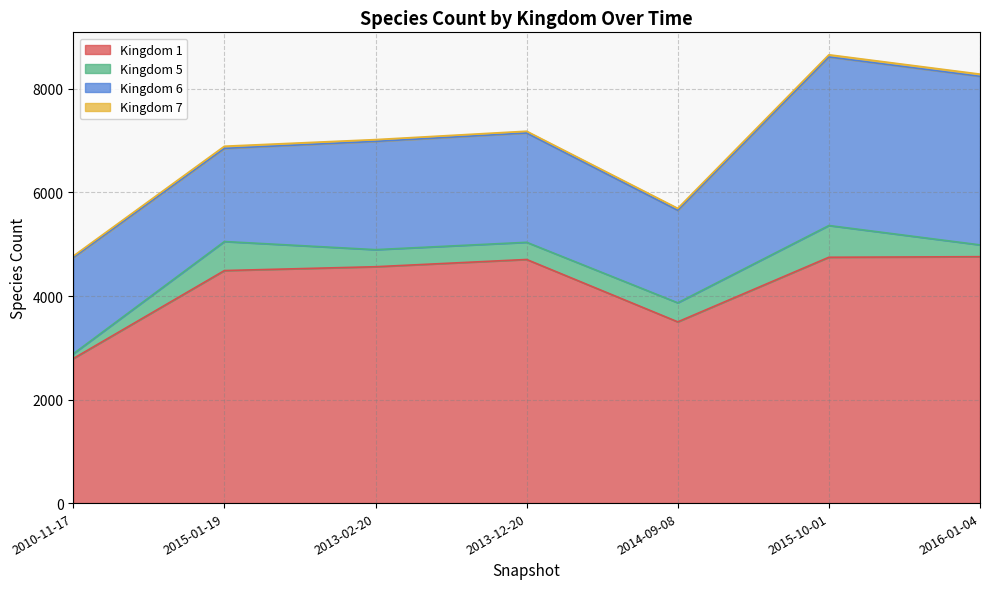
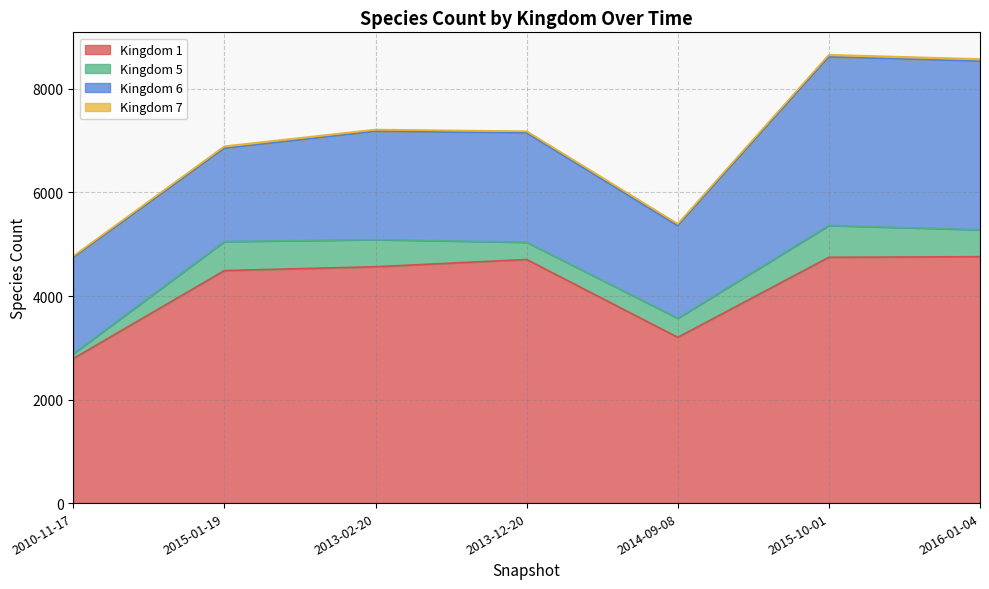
  {
    "Kingdom 1": {
      "2010-11-17": 2800,
      "2015-01-19": 4500,
      "2013-02-20": 4600,
      "2013-12-20": 4700,
-     "2014-09-08": 3500,
+     "2014-09-08": 3200,
      "2015-10-01": 4700,
      "2016-01-04": 4800
    },
    "Kingdom 5": {
      "2010-11-17": 100,
      "2015-01-19": 600,
-     "2013-02-20": 300,
+     "2013-02-20": 500,
      "2013-12-20": 300,
      "2014-09-08": 400,
      "2015-10-01": 600,
-     "2016-01-04": 200
+     "2016-01-04": 500
    }
  }
